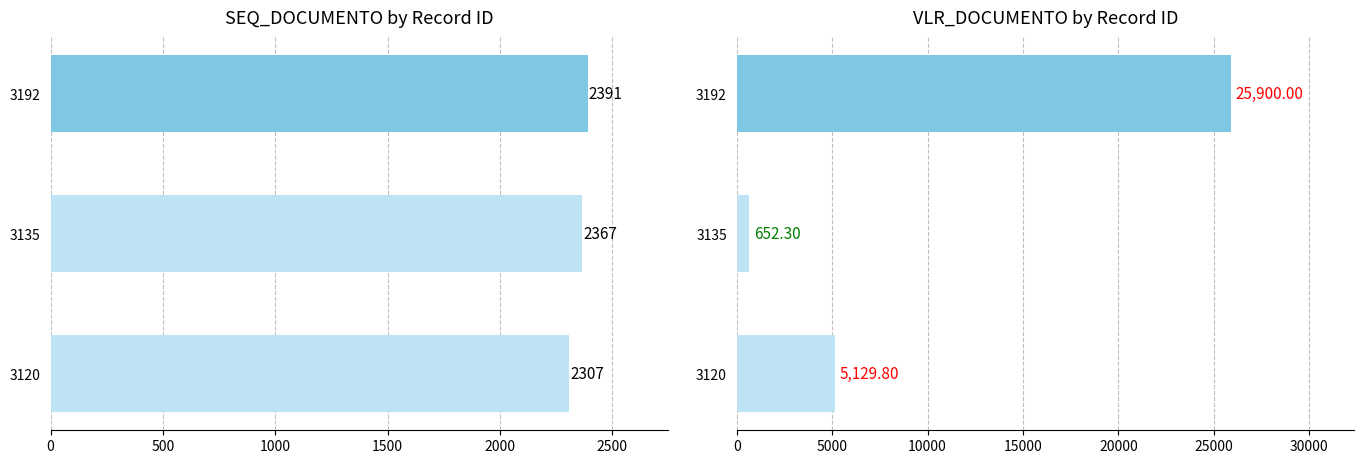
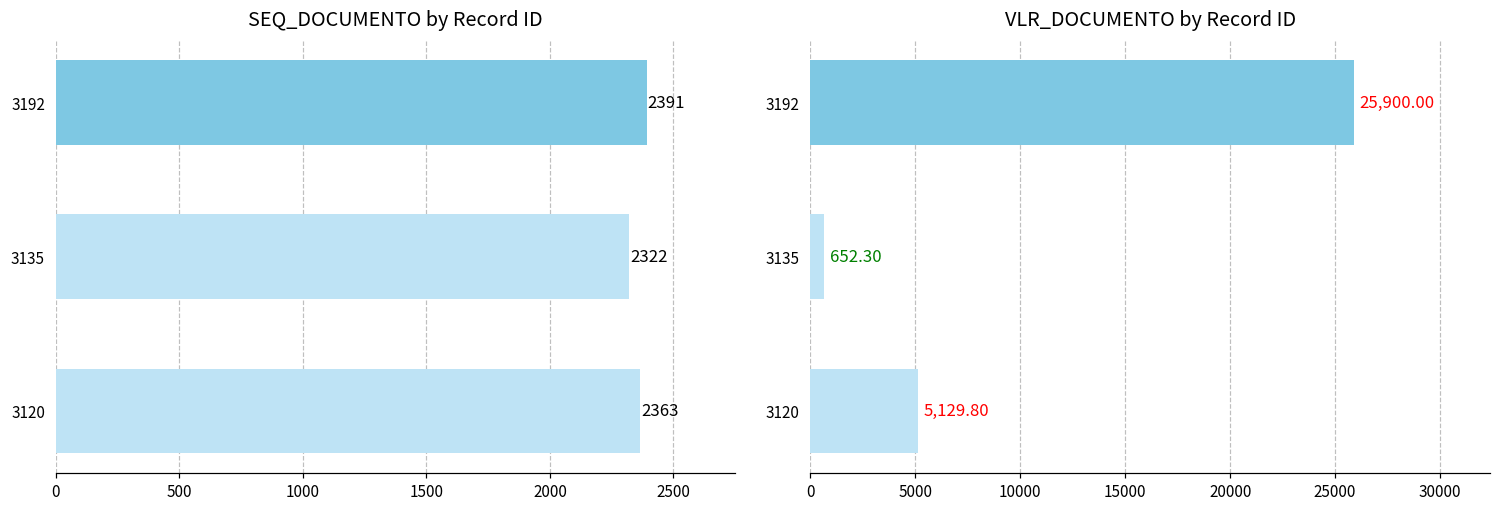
  {
    "SEQ_DOCUMENTO by Record ID": {
      "3192": "2391",
-     "3135": "2367",
-     "3120": "2307"
+     "3135": "2322",
+     "3120": "2363"
    },
    "VLR_DOCUMENTO by Record ID": {
      "3192": "25,900.00",
      "3135": "652.30",
      "3120": "5,129.80"
    }
  }
